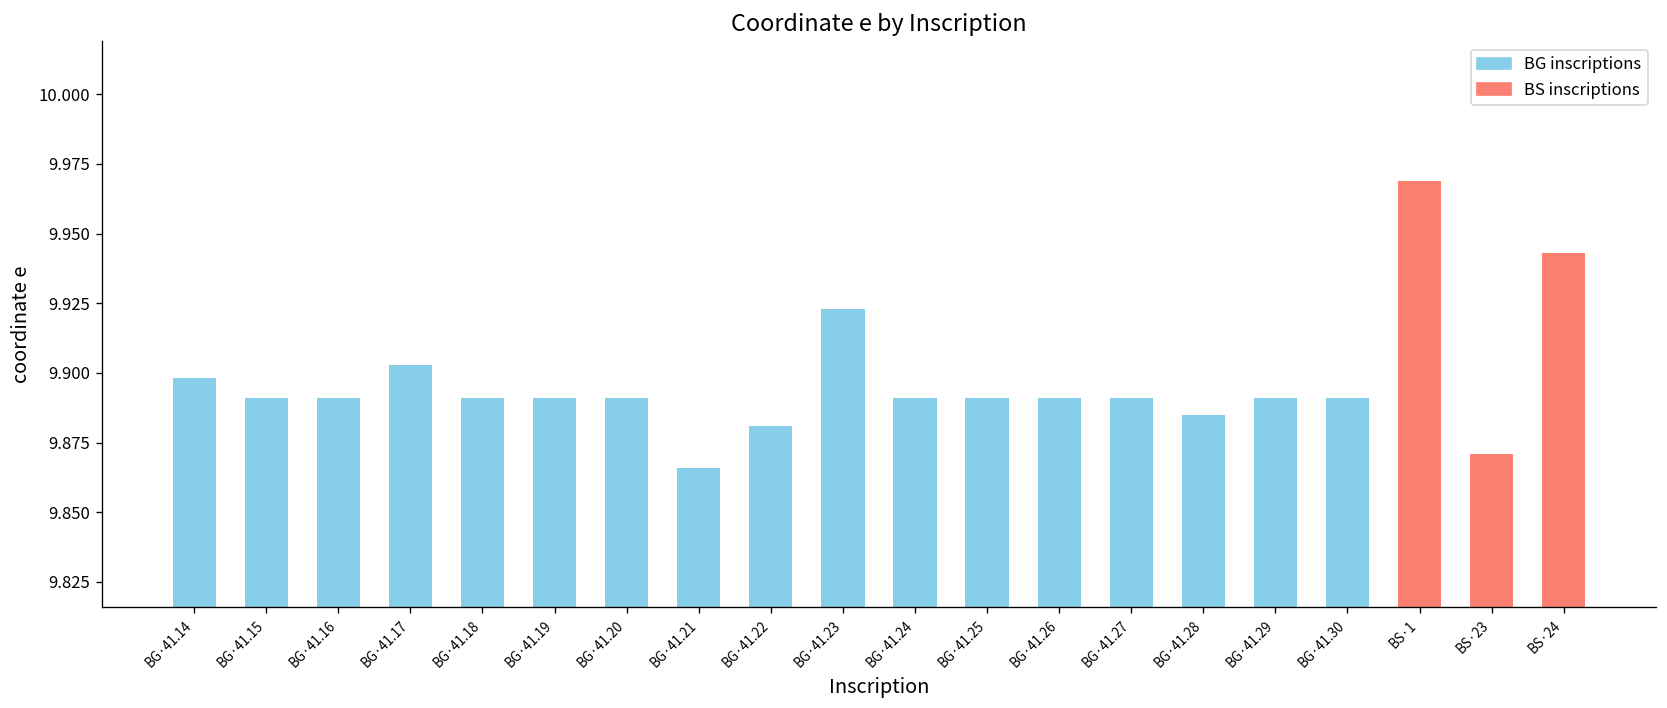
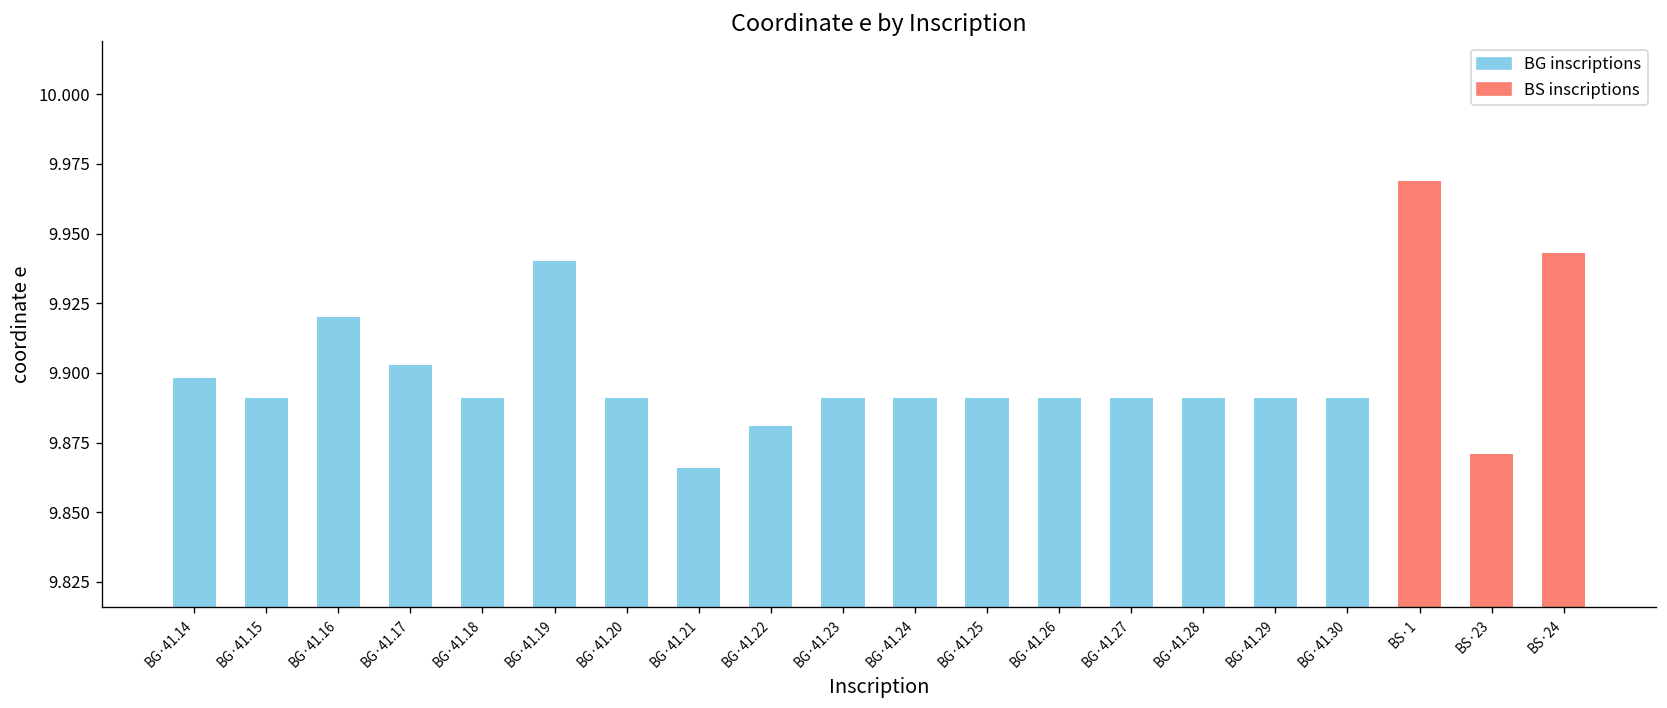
  {
    "BG·41.14": 9.898,
    "BG·41.15": 9.891,
-   "BG·41.16": 9.891,
+   "BG·41.16": 9.920,
    "BG·41.17": 9.903,
    "BG·41.18": 9.891,
-   "BG·41.19": 9.891,
+   "BG·41.19": 9.940,
    "BG·41.20": 9.891,
    "BG·41.21": 9.866,
    "BG·41.22": 9.881,
-   "BG·41.23": 9.923,
+   "BG·41.23": 9.891,
    "BG·41.24": 9.891,
    "BG·41.25": 9.891,
    "BG·41.26": 9.891,
    "BG·41.27": 9.891,
-   "BG·41.28": 9.885,
+   "BG·41.28": 9.891,
    "BG·41.29": 9.891,
    "BG·41.30": 9.891,
    "BS·1": 9.969,
    "BS·23": 9.871,
    "BS·24": 9.943
  }
